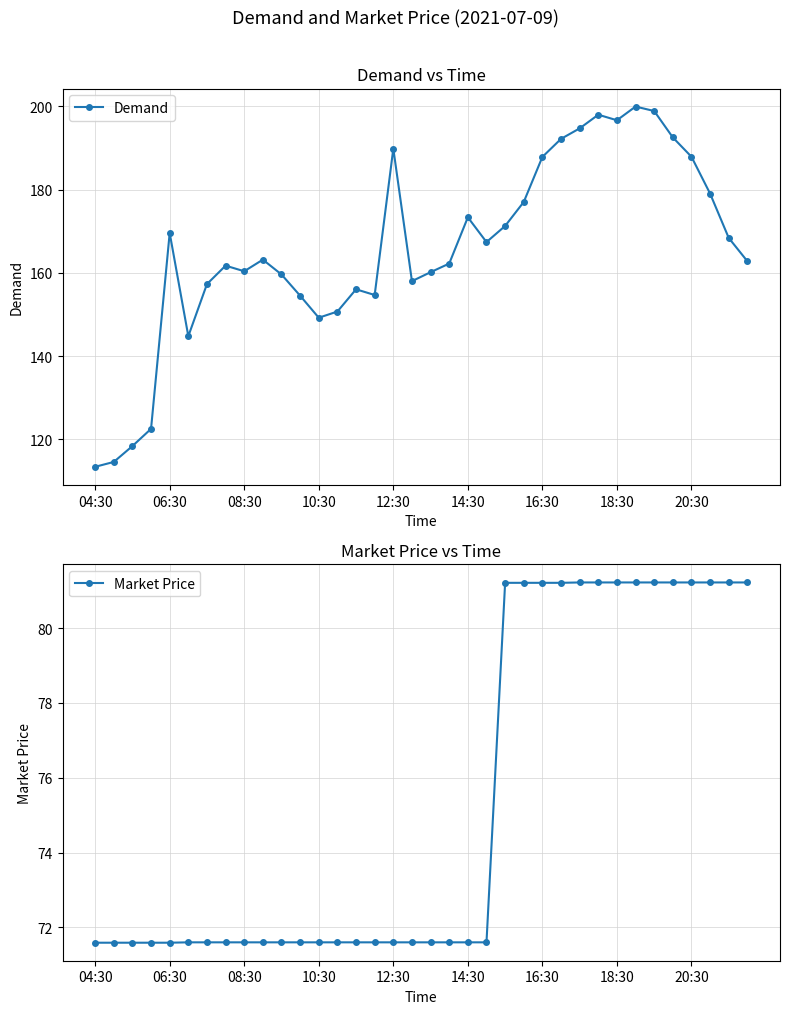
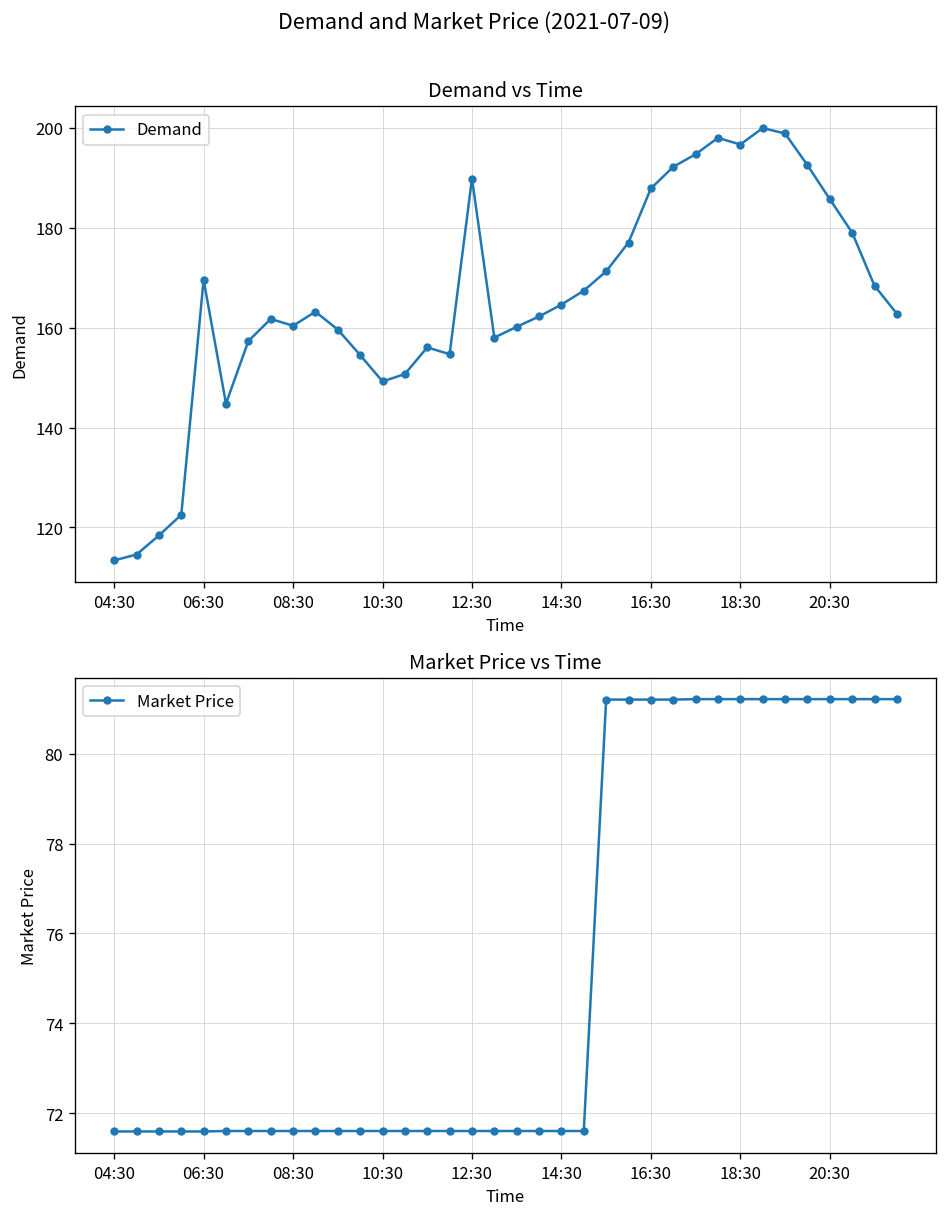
  {
    "Demand vs Time": {
      "04:30": 113,
      "06:30": 170,
      "08:30": 160,
      "10:30": 149,
      "12:30": 190,
-     "14:30": 173,
+     "14:30": 165,
      "16:30": 188,
      "18:30": 197,
-     "20:30": 188
+     "20:30": 186
    },
    "Market Price vs Time": {
      "04:30": 71.6,
      "06:30": 71.6,
      "08:30": 71.6,
      "10:30": 71.6,
      "12:30": 71.6,
      "14:30": 71.6,
      "16:30": 81.2,
      "18:30": 81.2,
      "20:30": 81.2
    }
  }
